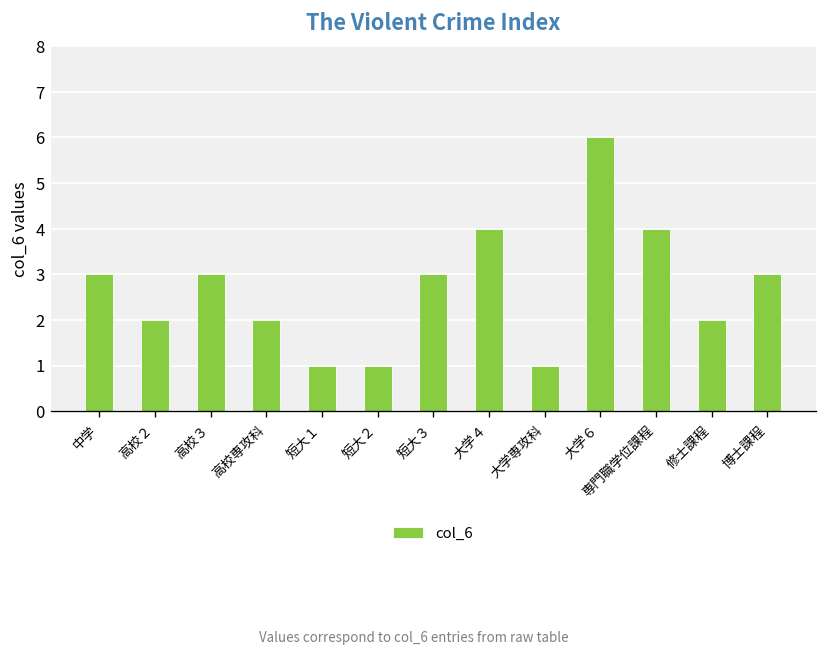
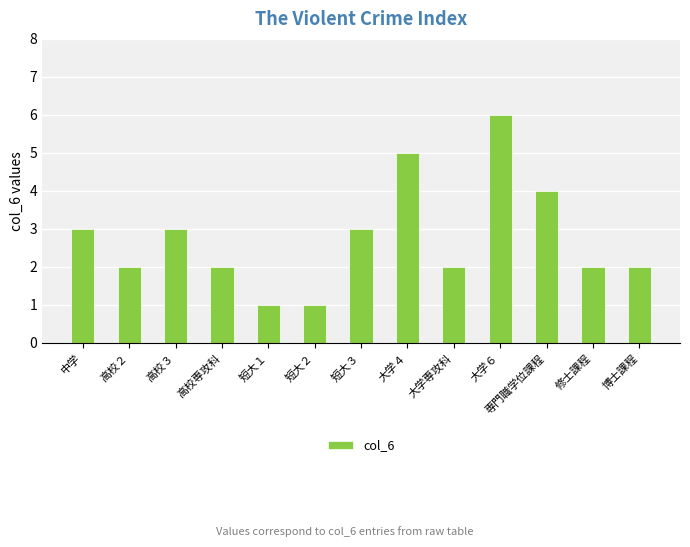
  {
    "中学": 3,
    "高校２": 2,
    "高校３": 3,
    "高校専攻科": 2,
    "短大１": 1,
    "短大２": 1,
    "短大３": 3,
-   "大学４": 4,
-   "大学専攻科": 1,
+   "大学４": 5,
+   "大学専攻科": 2,
    "大学６": 6,
    "専門職学位課程": 4,
    "修士課程": 2,
-   "博士課程": 3
+   "博士課程": 2
  }
